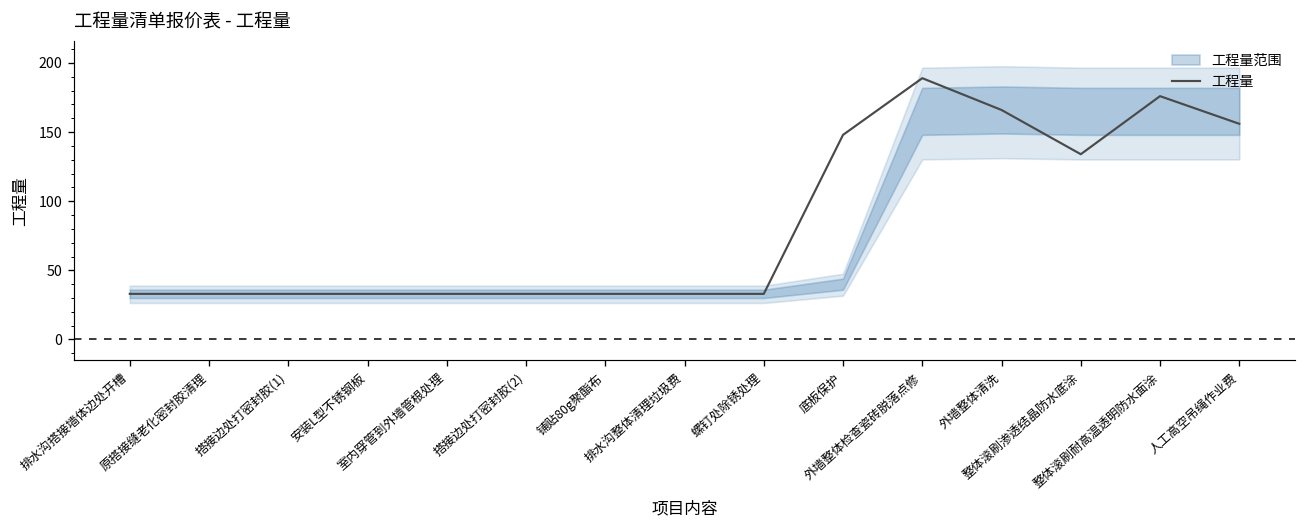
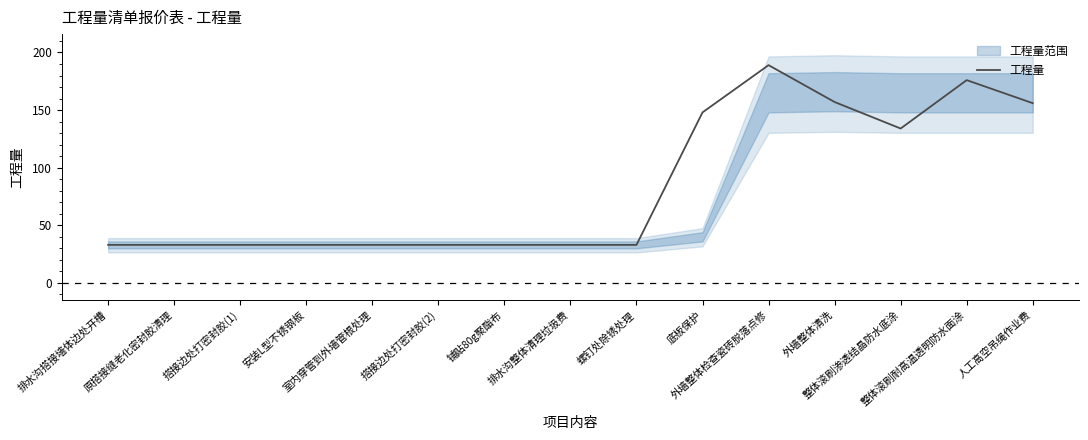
  {
    "工程量": {
      "排水沟搭接墙体边处开槽": 33,
      "原搭接缝老化密封胶清理": 33,
      "搭接边处打密封胶(1)": 33,
      "安装L型不锈钢板": 33,
      "室内穿管到外墙管根处理": 33,
      "搭接边处打密封胶(2)": 33,
      "铺贴80g聚酯布": 33,
      "排水沟整体清理垃圾费": 33,
      "螺钉处除锈处理": 33,
      "底板保护": 148,
      "外墙整体检查瓷砖脱落点修": 189,
-     "外墙整体清洗": 166,
+     "外墙整体清洗": 157,
      "整体滚刷渗透结晶防水底涂": 134,
      "整体滚刷耐高温透明防水面涂": 176,
      "人工高空吊绳作业费": 156
    }
  }
